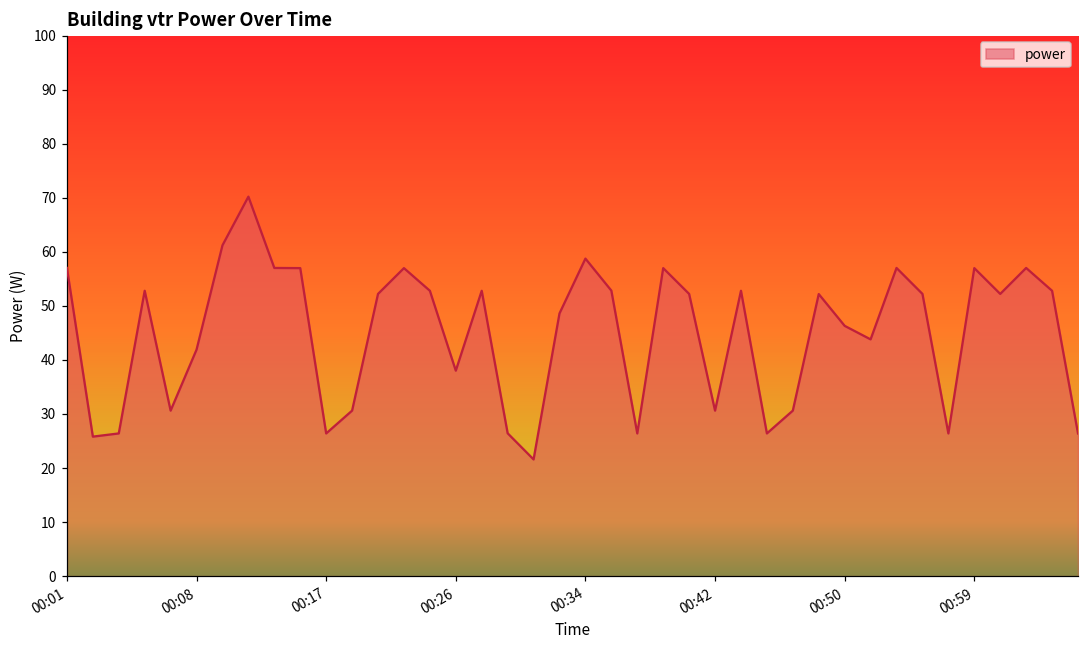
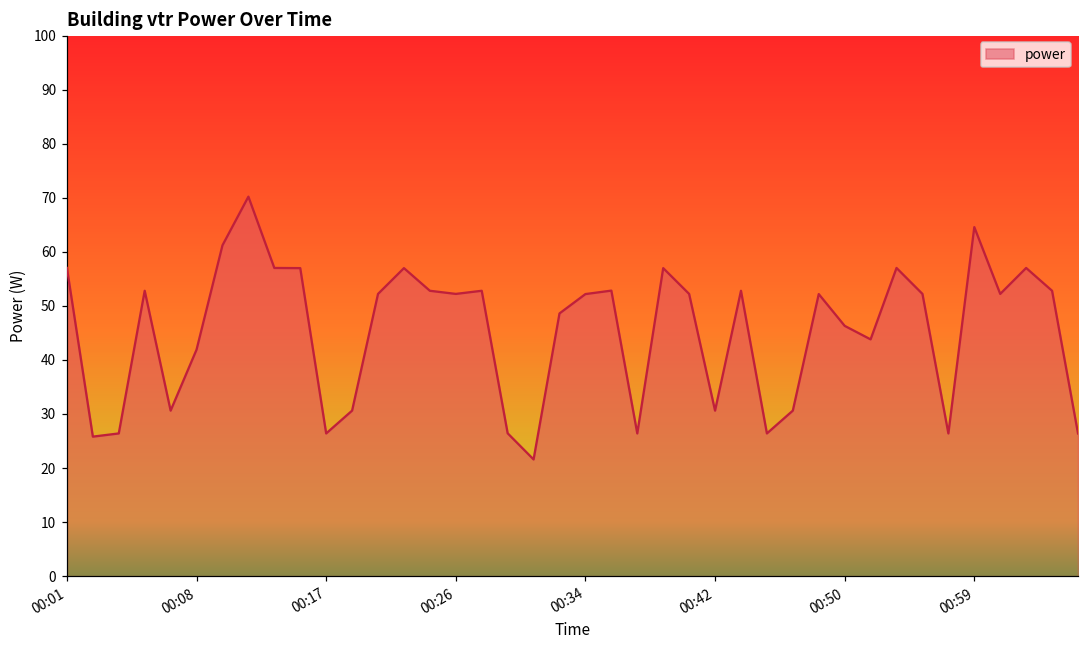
  {
    "00:01": 57,
    "00:08": 42,
    "00:17": 26,
-   "00:26": 38,
-   "00:34": 59,
+   "00:26": 52,
+   "00:34": 52,
    "00:42": 31,
    "00:50": 46,
-   "00:59": 57
+   "00:59": 65
  }
